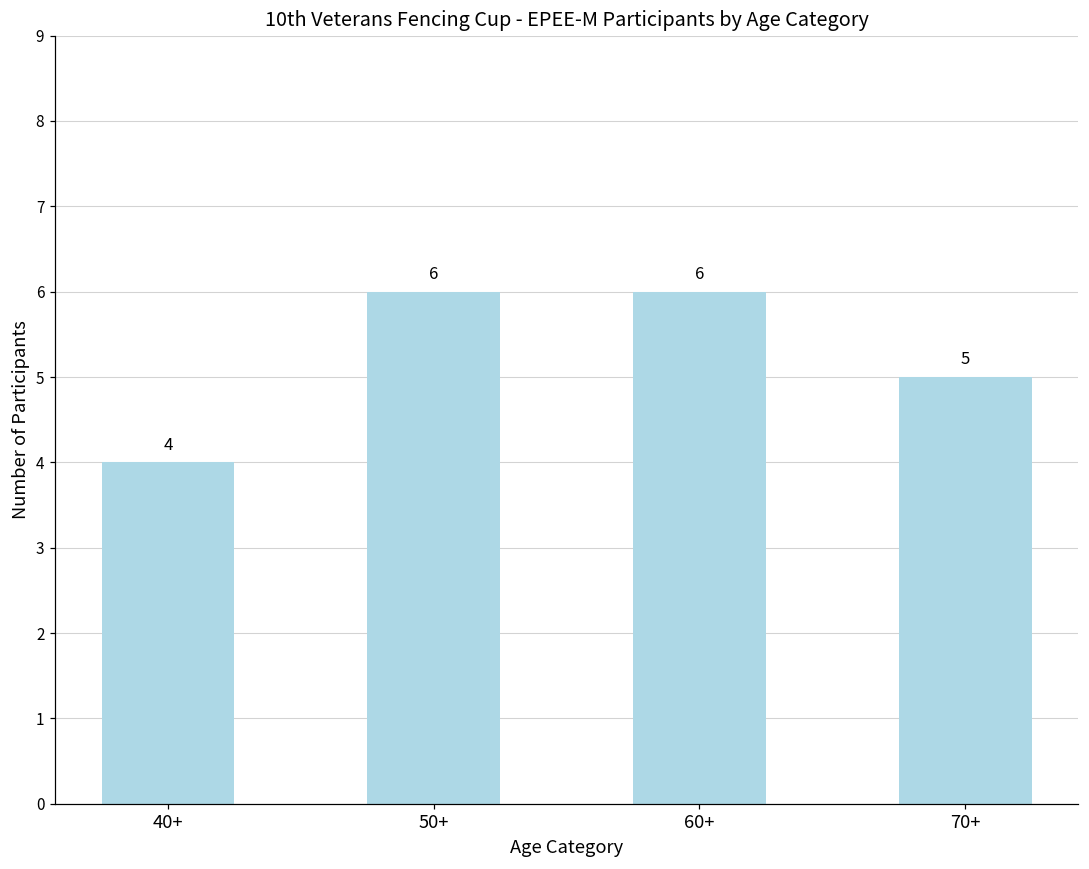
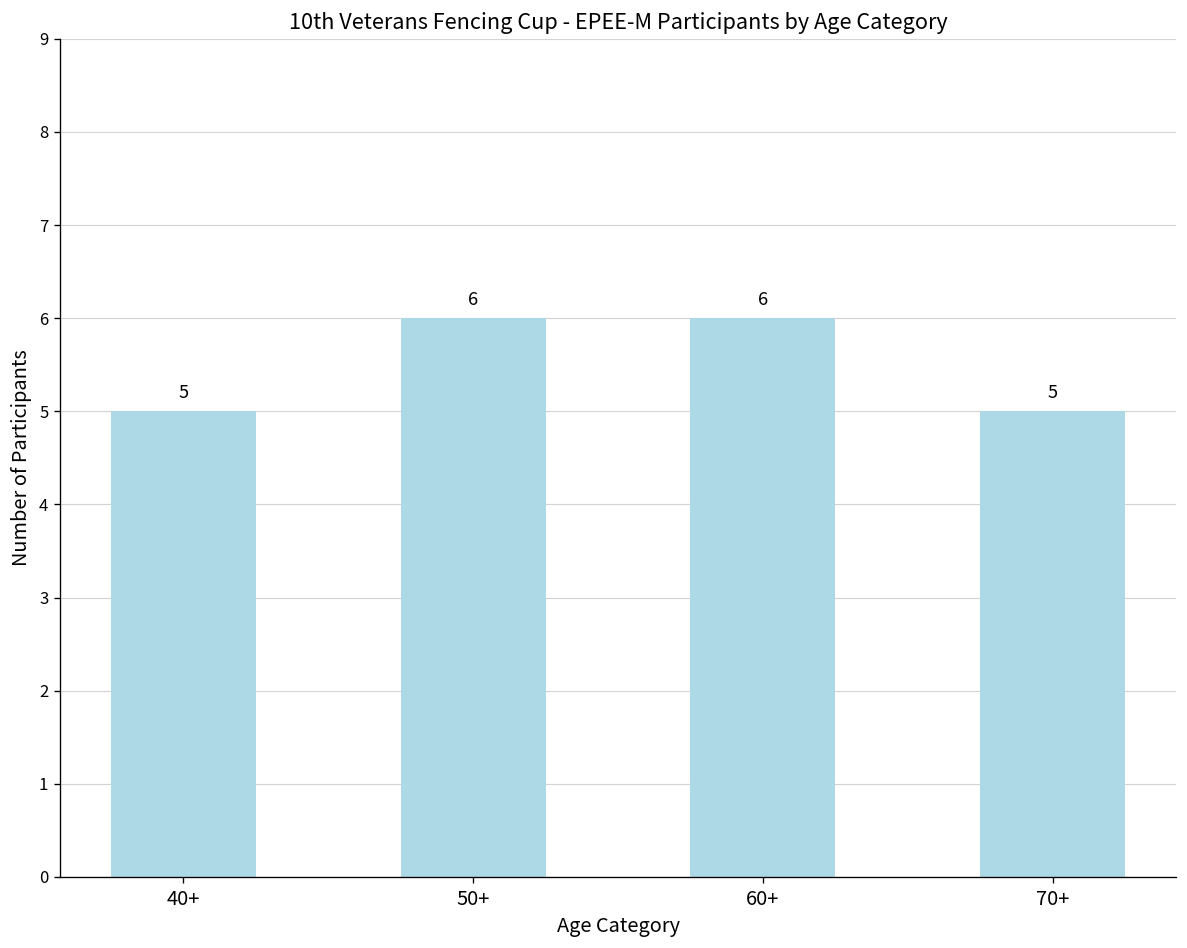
  {
-   "40+": 4,
+   "40+": 5,
    "50+": 6,
    "60+": 6,
    "70+": 5
  }
